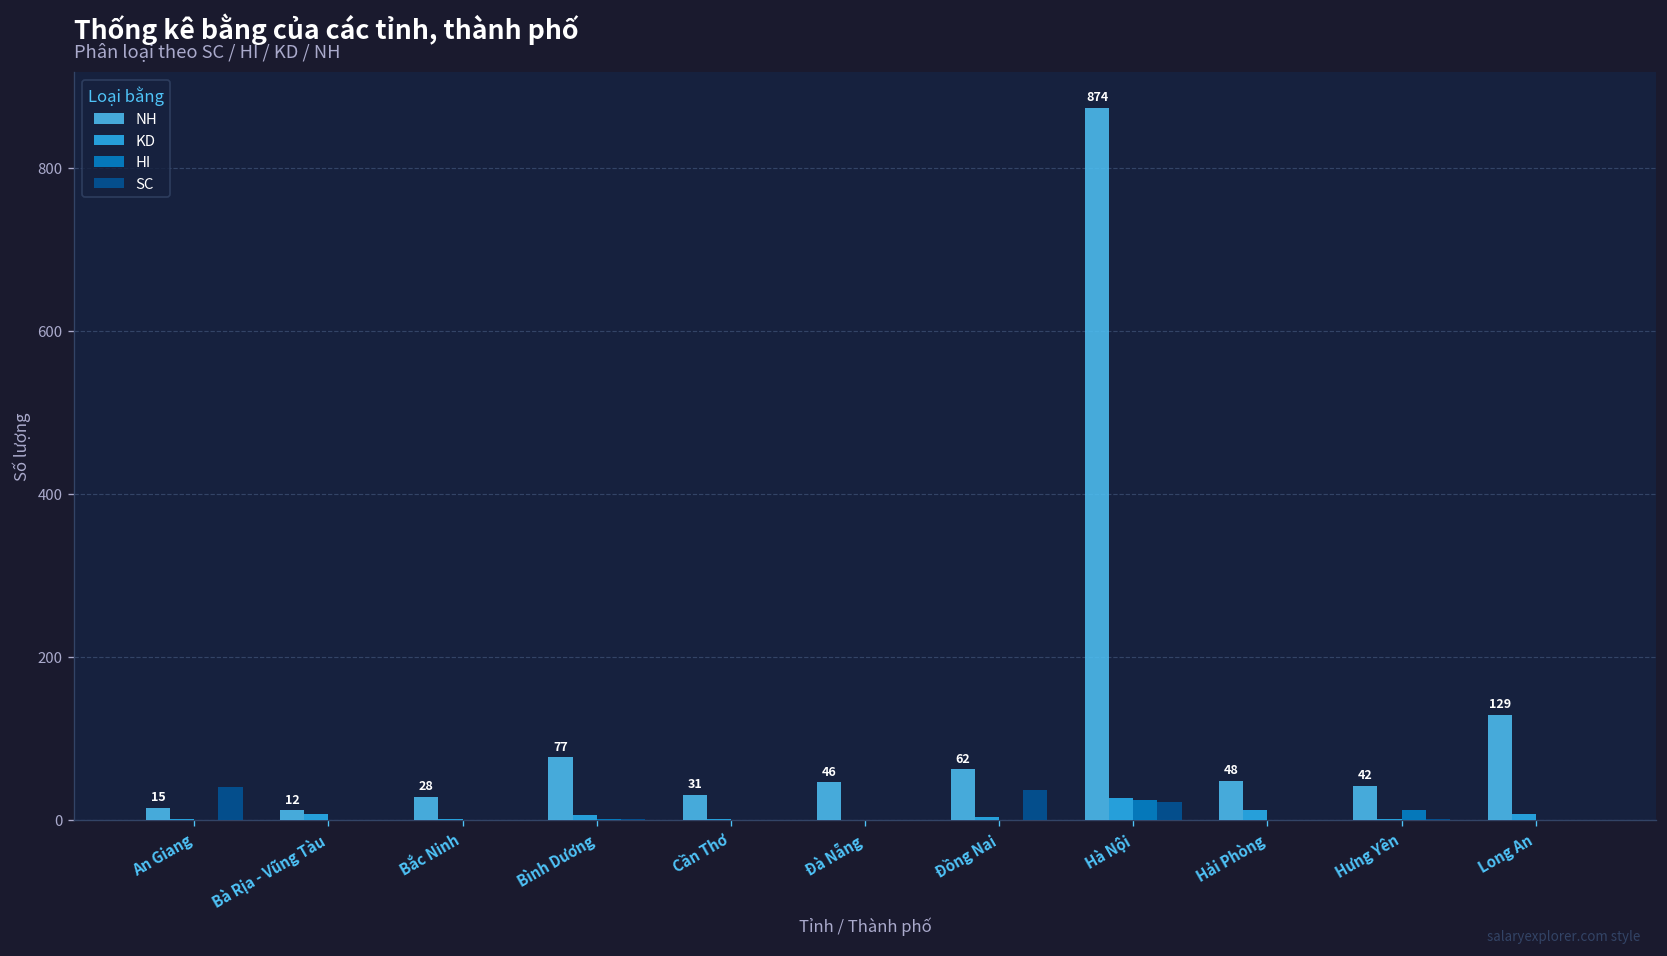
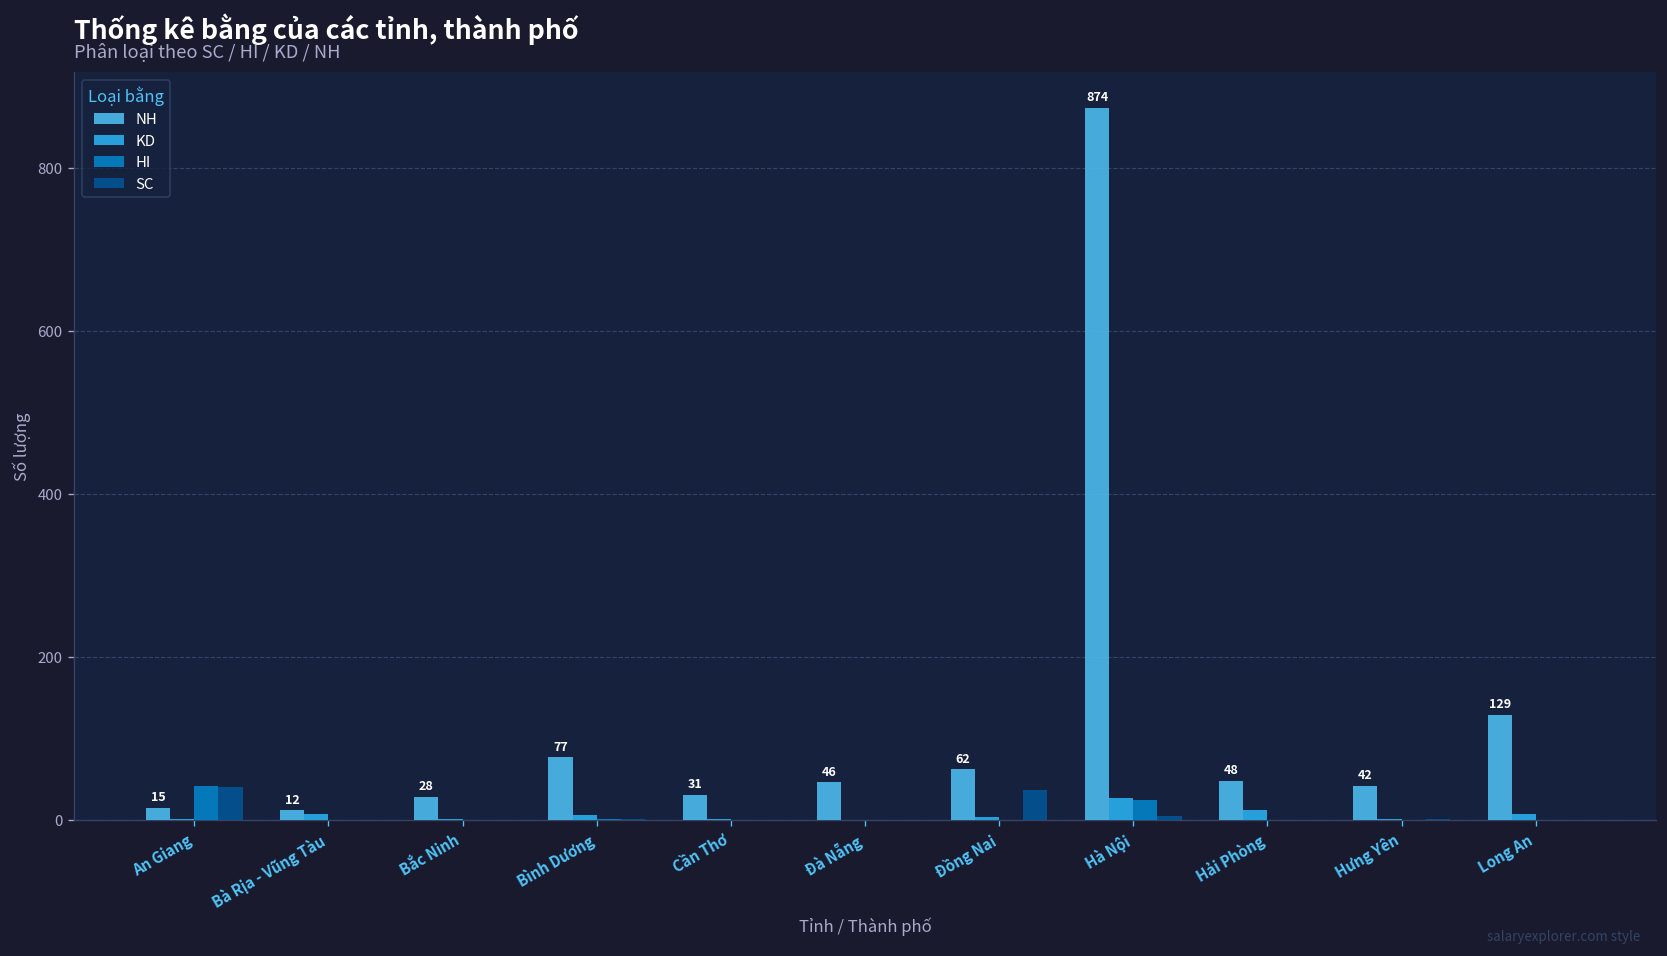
  {
    "HI": {
-     "An Giang": 0,
+     "An Giang": 40,
      "Bà Rịa - Vũng Tàu": 0,
      "Bắc Ninh": 0,
      "Cần Thơ": 0,
      "Đà Nẵng": 0,
      "Đồng Nai": 0,
      "Hà Nội": 30,
      "Hải Phòng": 0,
-     "Hưng Yên": 10,
+     "Hưng Yên": 0,
      "Long An": 0
    },
    "SC": {
      "An Giang": 40,
      "Bà Rịa - Vũng Tàu": 0,
      "Bắc Ninh": 0,
      "Cần Thơ": 0,
      "Đà Nẵng": 0,
      "Đồng Nai": 40,
-     "Hà Nội": 20,
+     "Hà Nội": 10,
      "Hải Phòng": 0,
      "Long An": 0
    }
  }
